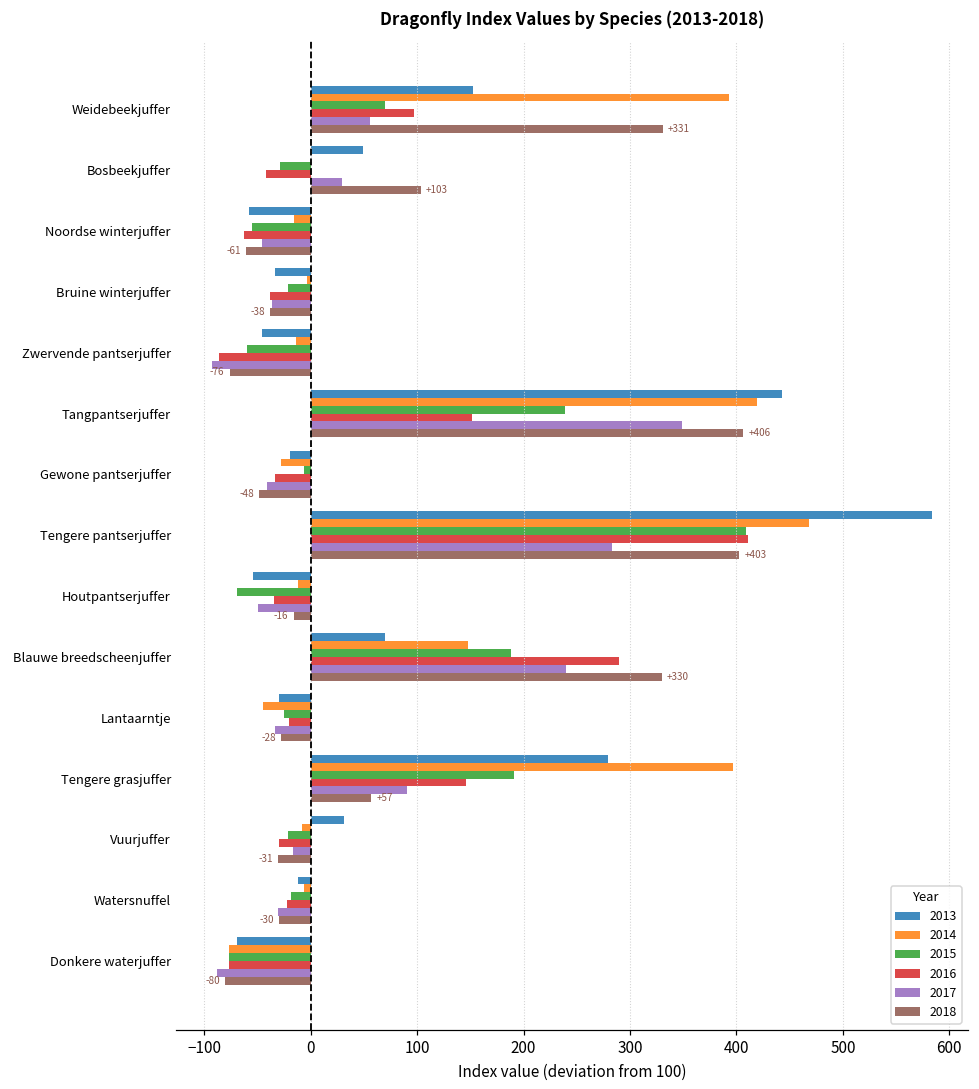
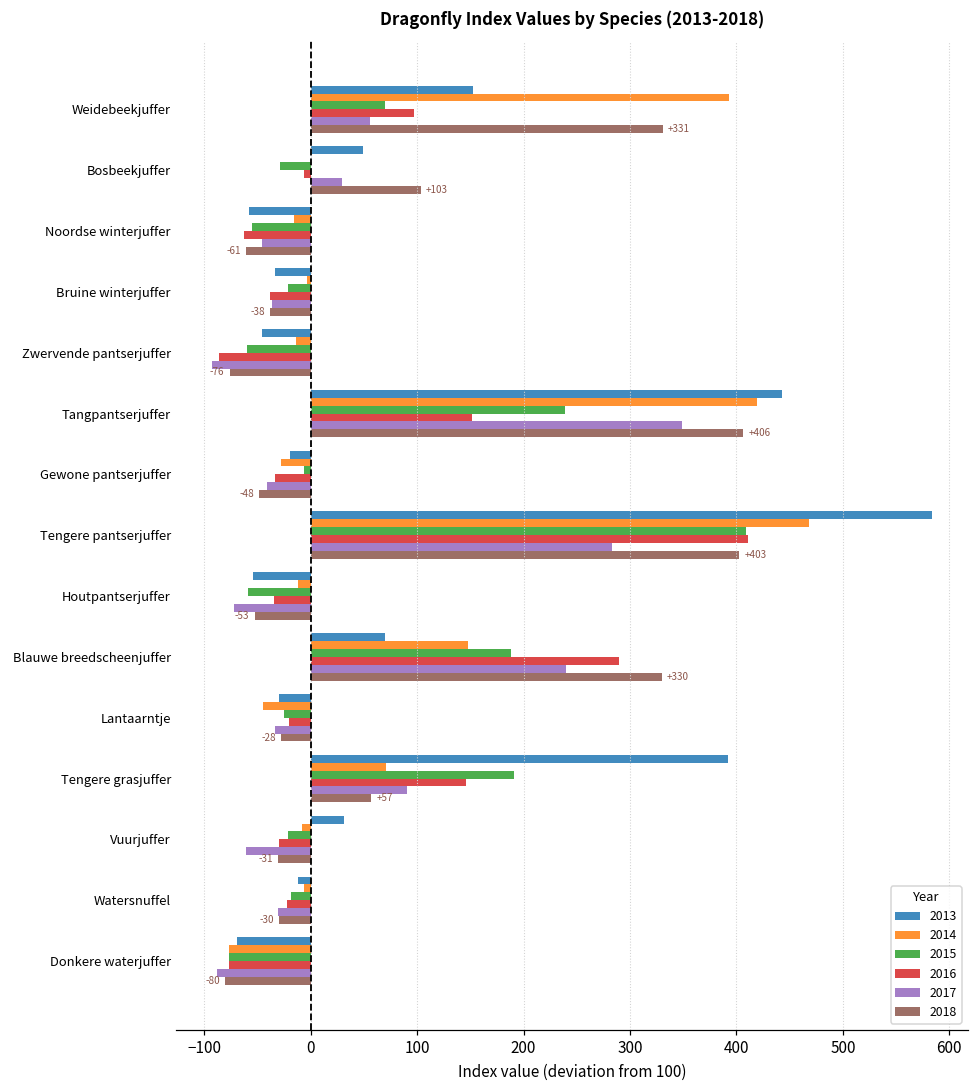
  {
    "2013": {
      "Weidebeekjuffer": "150",
      "Bosbeekjuffer": "50",
      "Noordse winterjuffer": "-60",
      "Bruine winterjuffer": "-30",
      "Zwervende pantserjuffer": "-50",
      "Tangpantserjuffer": "440",
      "Gewone pantserjuffer": "-20",
      "Tengere pantserjuffer": "580",
      "Houtpantserjuffer": "-50",
      "Blauwe breedscheenjuffer": "70",
      "Lantaarntje": "-30",
-     "Tengere grasjuffer": "280",
+     "Tengere grasjuffer": "390",
      "Vuurjuffer": "30",
      "Watersnuffel": "-10",
      "Donkere waterjuffer": "-70"
    },
    "2014": {
      "Weidebeekjuffer": "390",
      "Noordse winterjuffer": "-20",
      "Bruine winterjuffer": "0",
      "Zwervende pantserjuffer": "-10",
      "Tangpantserjuffer": "420",
      "Gewone pantserjuffer": "-30",
      "Tengere pantserjuffer": "470",
      "Houtpantserjuffer": "-10",
      "Blauwe breedscheenjuffer": "150",
      "Lantaarntje": "-50",
-     "Tengere grasjuffer": "400",
+     "Tengere grasjuffer": "70",
      "Vuurjuffer": "-10",
      "Watersnuffel": "-10",
      "Donkere waterjuffer": "-80"
    },
    "2015": {
      "Weidebeekjuffer": "70",
      "Bosbeekjuffer": "-30",
      "Noordse winterjuffer": "-60",
      "Bruine winterjuffer": "-20",
      "Zwervende pantserjuffer": "-60",
      "Tangpantserjuffer": "240",
      "Gewone pantserjuffer": "-10",
      "Tengere pantserjuffer": "410",
-     "Houtpantserjuffer": "-70",
+     "Houtpantserjuffer": "-60",
      "Blauwe breedscheenjuffer": "190",
      "Lantaarntje": "-30",
      "Tengere grasjuffer": "190",
      "Vuurjuffer": "-20",
      "Watersnuffel": "-20",
      "Donkere waterjuffer": "-80"
    },
    "2016": {
      "Weidebeekjuffer": "100",
-     "Bosbeekjuffer": "-40",
+     "Bosbeekjuffer": "-10",
      "Noordse winterjuffer": "-60",
      "Zwervende pantserjuffer": "-90",
      "Tangpantserjuffer": "150",
      "Gewone pantserjuffer": "-30",
      "Tengere pantserjuffer": "410",
      "Houtpantserjuffer": "-30",
      "Blauwe breedscheenjuffer": "290",
      "Lantaarntje": "-20",
      "Tengere grasjuffer": "150",
      "Vuurjuffer": "-30",
      "Watersnuffel": "-20",
      "Donkere waterjuffer": "-80"
    },
    "2017": {
      "Weidebeekjuffer": "60",
      "Bosbeekjuffer": "30",
      "Noordse winterjuffer": "-50",
      "Bruine winterjuffer": "-40",
      "Tangpantserjuffer": "350",
      "Gewone pantserjuffer": "-40",
      "Tengere pantserjuffer": "280",
-     "Houtpantserjuffer": "-50",
+     "Houtpantserjuffer": "-70",
      "Blauwe breedscheenjuffer": "240",
      "Tengere grasjuffer": "90",
-     "Vuurjuffer": "-20"
+     "Vuurjuffer": "-60"
    },
    "2018": {
      "Weidebeekjuffer": "+331",
      "Bosbeekjuffer": "+103",
      "Noordse winterjuffer": "-61",
      "Bruine winterjuffer": "-38",
      "Zwervende pantserjuffer": "-76",
      "Tangpantserjuffer": "+406",
      "Gewone pantserjuffer": "-48",
      "Tengere pantserjuffer": "+403",
-     "Houtpantserjuffer": "-16",
+     "Houtpantserjuffer": "-53",
      "Blauwe breedscheenjuffer": "+330",
      "Lantaarntje": "-28",
      "Tengere grasjuffer": "+57",
      "Vuurjuffer": "-31",
      "Watersnuffel": "-30",
      "Donkere waterjuffer": "-80"
    }
  }
